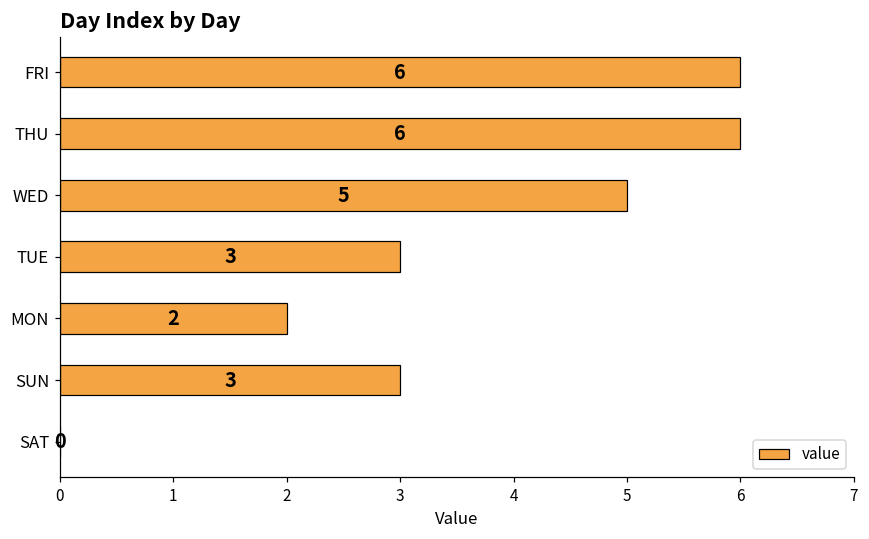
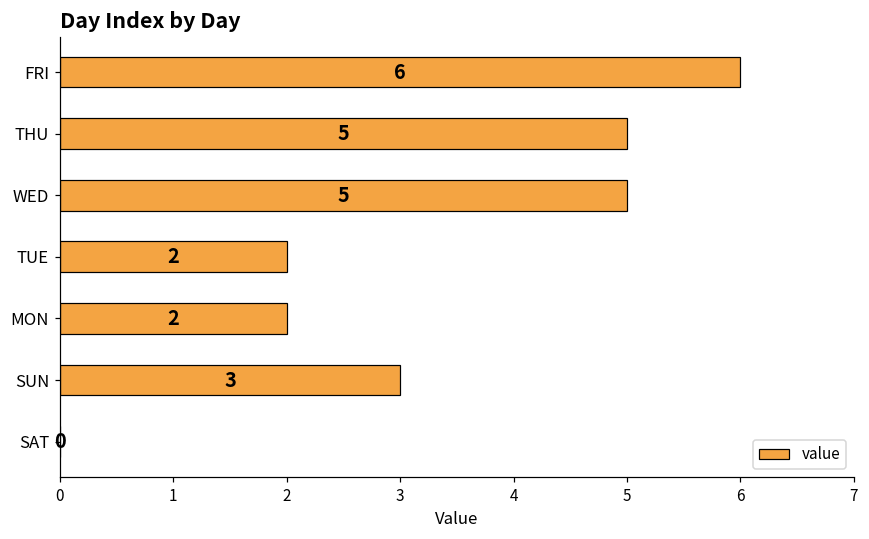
  {
    "FRI": 6,
-   "THU": 6,
+   "THU": 5,
    "WED": 5,
-   "TUE": 3,
+   "TUE": 2,
    "MON": 2,
    "SUN": 3,
    "SAT": 0
  }
